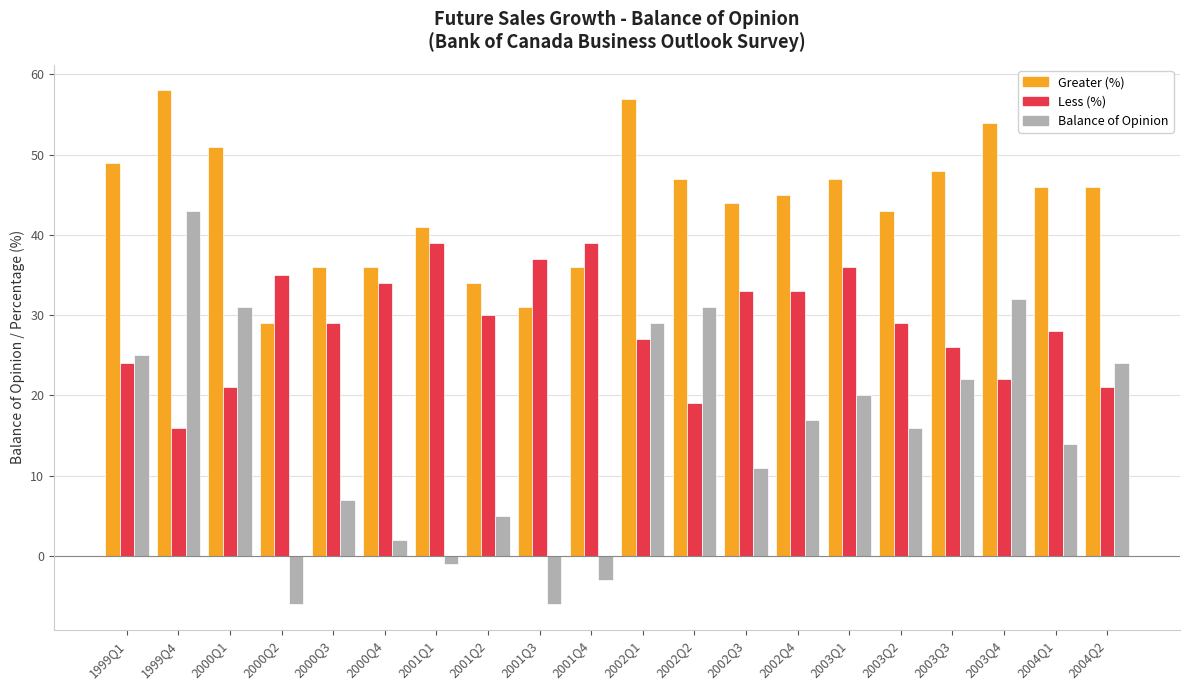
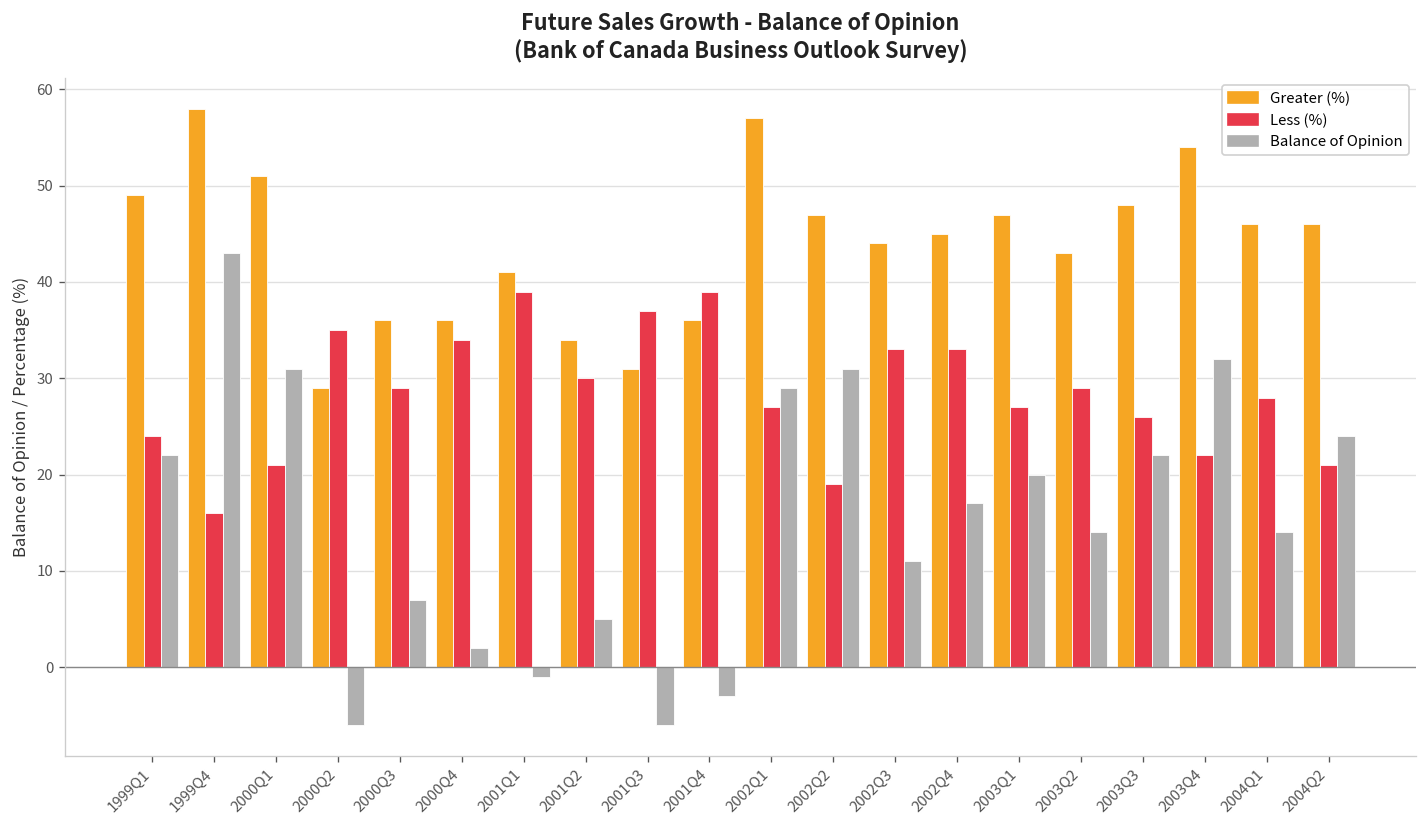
  {
    "Greater (%)": {
      "1999Q1": 49,
      "1999Q4": 58,
      "2000Q1": 51,
      "2000Q2": 29,
      "2000Q3": 36,
      "2000Q4": 36,
      "2001Q1": 41,
      "2001Q2": 34,
      "2001Q3": 31,
      "2001Q4": 36,
      "2002Q1": 57,
      "2002Q2": 47,
      "2002Q3": 44,
      "2002Q4": 45,
      "2003Q1": 47,
      "2003Q2": 43,
      "2003Q3": 48,
      "2003Q4": 54,
      "2004Q1": 46,
      "2004Q2": 46
    },
    "Less (%)": {
      "1999Q1": 24,
      "1999Q4": 16,
      "2000Q1": 21,
      "2000Q2": 35,
      "2000Q3": 29,
      "2000Q4": 34,
      "2001Q1": 39,
      "2001Q2": 30,
      "2001Q3": 37,
      "2001Q4": 39,
      "2002Q1": 27,
      "2002Q2": 19,
      "2002Q3": 33,
      "2002Q4": 33,
-     "2003Q1": 36,
+     "2003Q1": 27,
      "2003Q2": 29,
      "2003Q3": 26,
      "2003Q4": 22,
      "2004Q1": 28,
      "2004Q2": 21
    },
    "Balance of Opinion": {
-     "1999Q1": 25,
+     "1999Q1": 22,
      "1999Q4": 43,
      "2000Q1": 31,
      "2000Q2": -6,
      "2000Q3": 7,
      "2000Q4": 2,
      "2001Q1": -1,
      "2001Q2": 5,
      "2001Q3": -6,
      "2001Q4": -3,
      "2002Q1": 29,
      "2002Q2": 31,
      "2002Q3": 11,
      "2002Q4": 17,
      "2003Q1": 20,
-     "2003Q2": 16,
+     "2003Q2": 14,
      "2003Q3": 22,
      "2003Q4": 32,
      "2004Q1": 14,
      "2004Q2": 24
    }
  }
